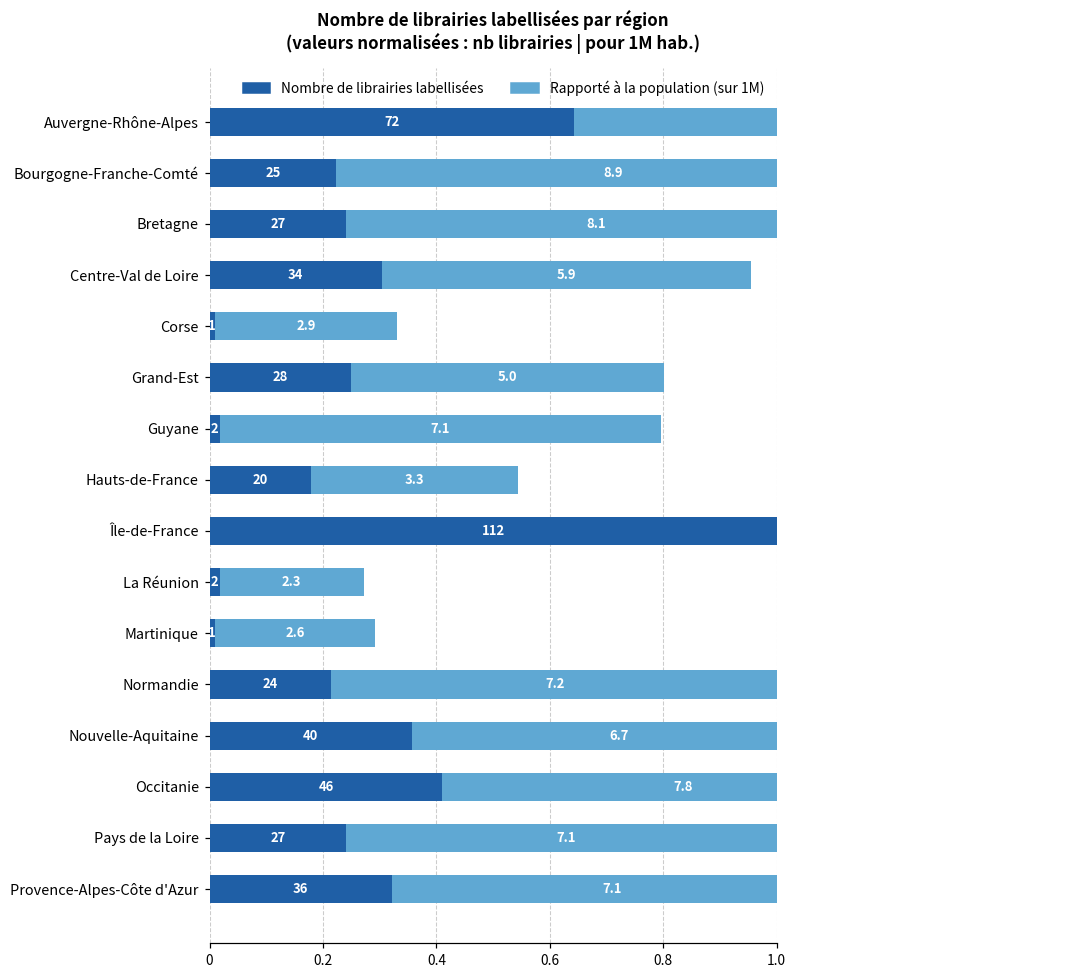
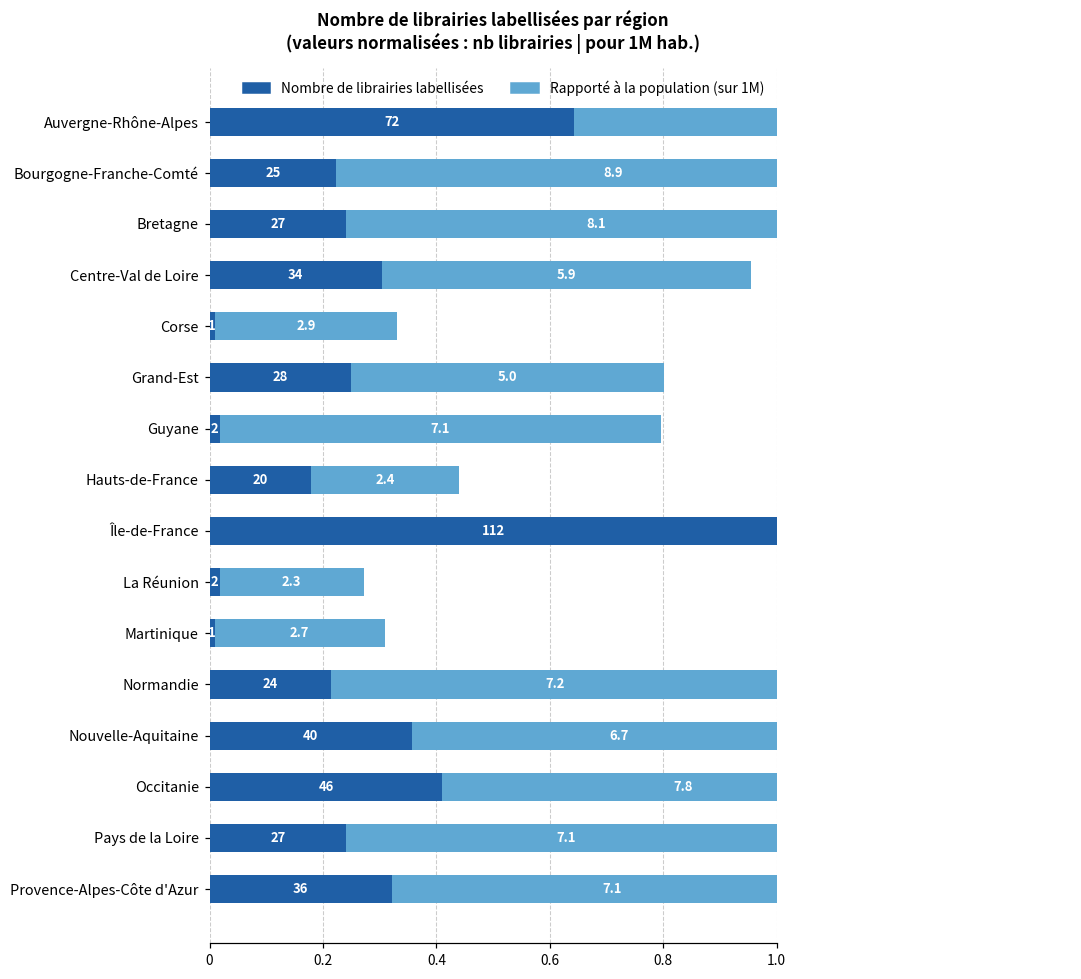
  {
    "Rapporté à la population (sur 1M)": {
-     "Hauts-de-France": 3.3,
-     "Martinique": 2.6
+     "Hauts-de-France": 2.4,
+     "Martinique": 2.7
    }
  }
